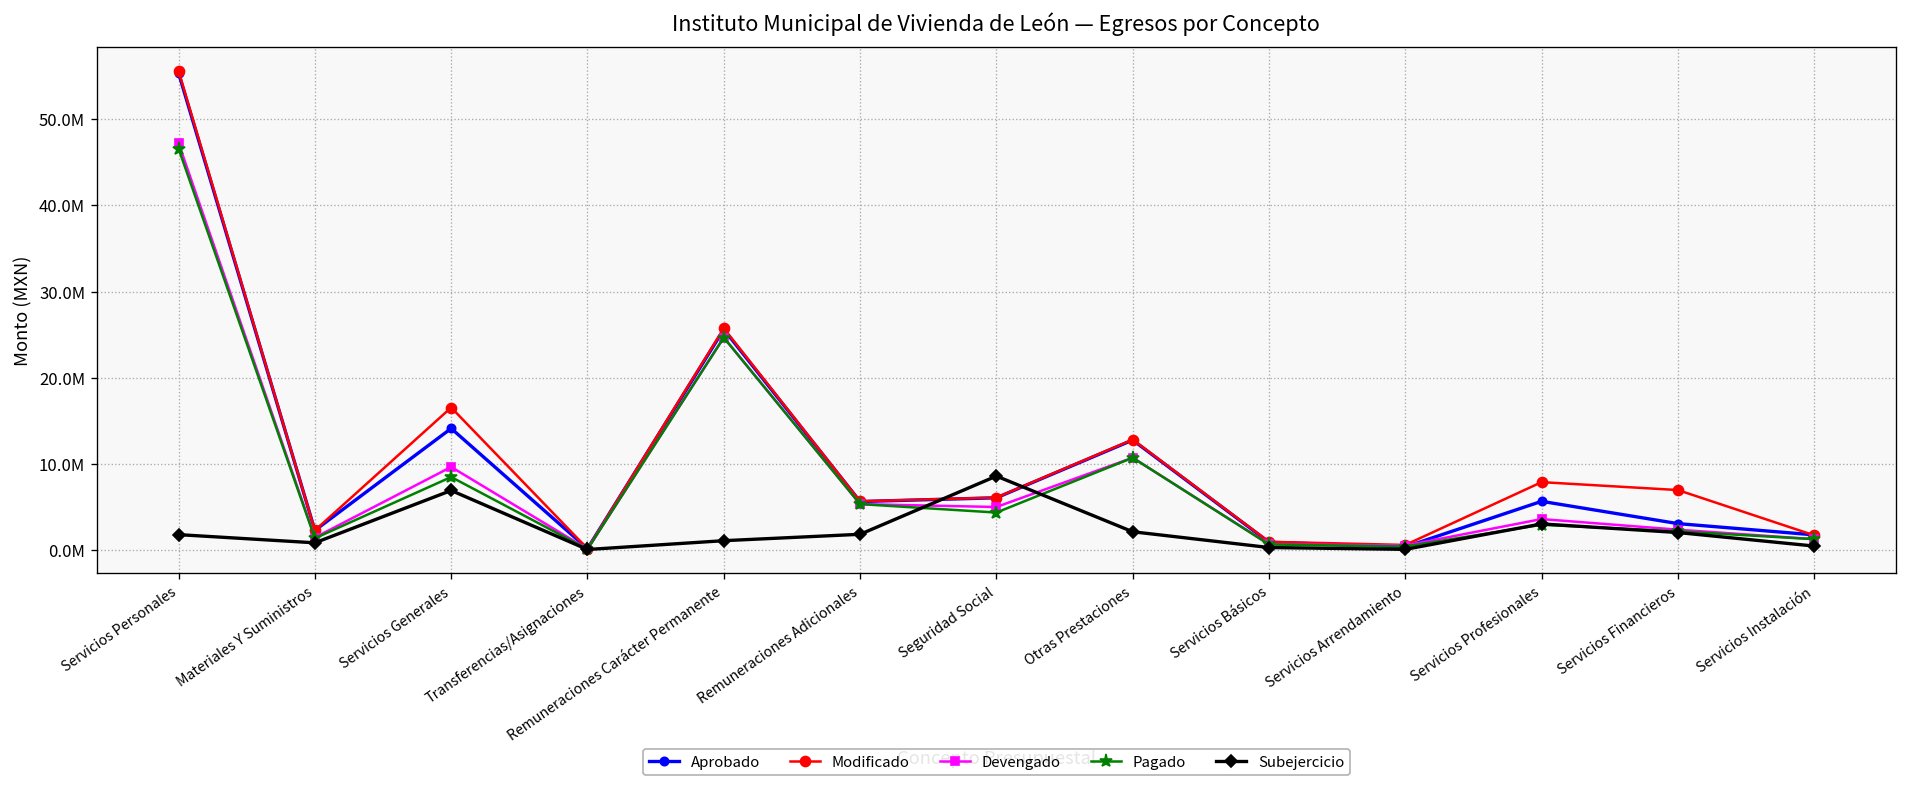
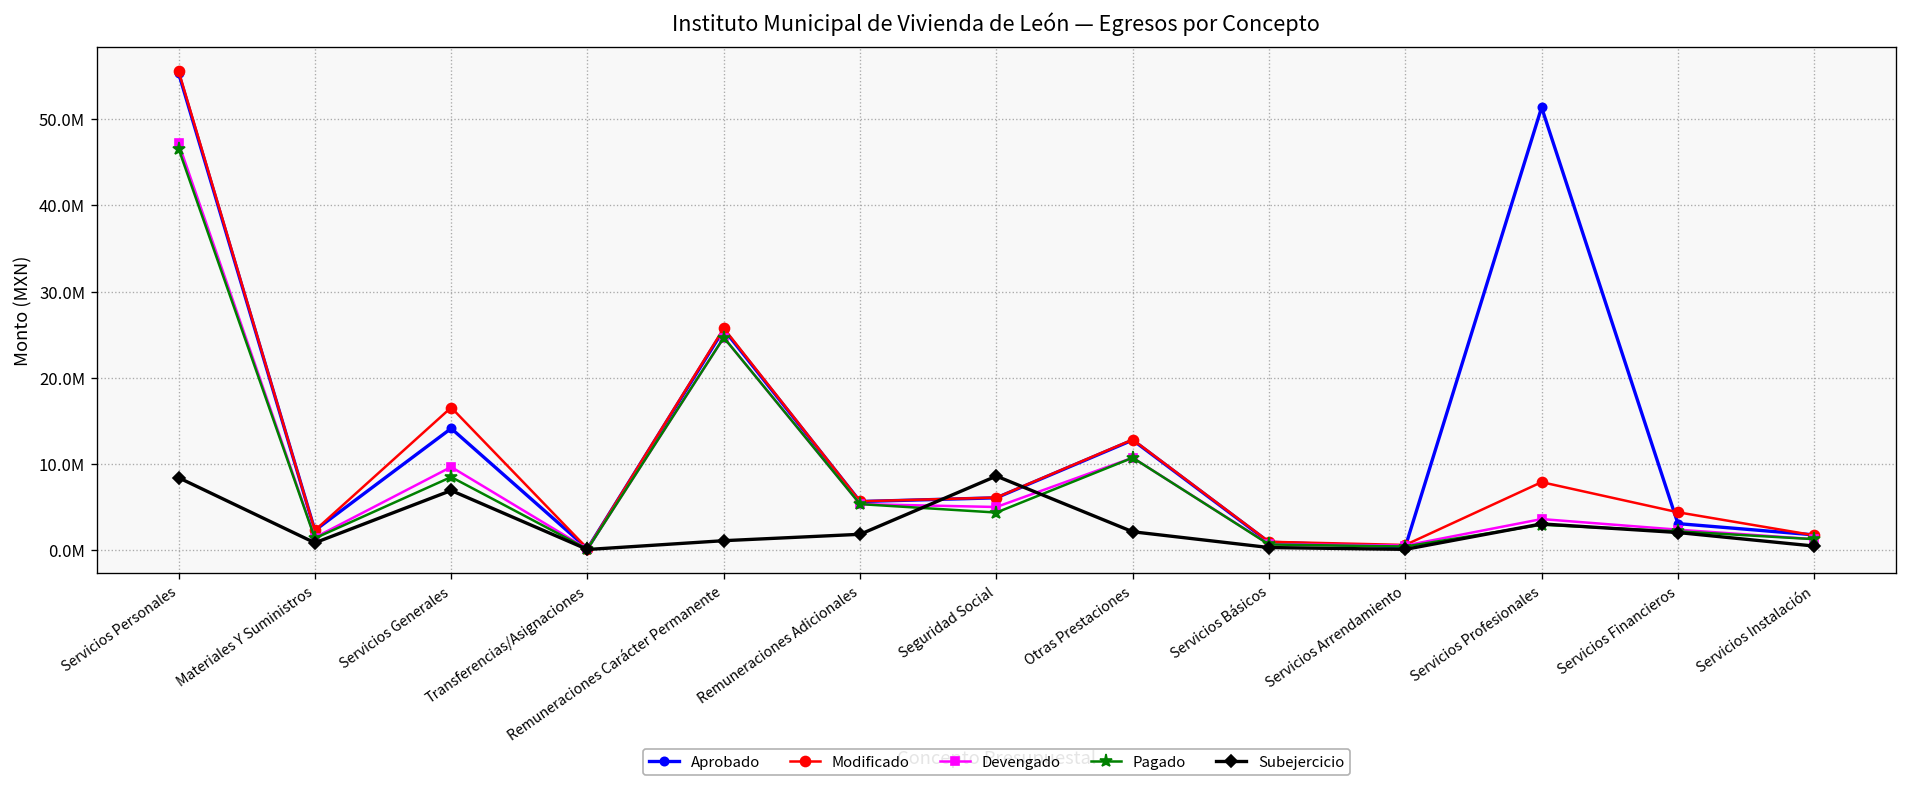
  {
    "Aprobado": {
      "Servicios Generales": 14000000,
-     "Servicios Profesionales": 6000000,
+     "Servicios Profesionales": 51000000,
      "Servicios Financieros": 3000000
    },
    "Modificado": {
      "Servicios Generales": 17000000,
      "Servicios Profesionales": 8000000,
-     "Servicios Financieros": 7000000
+     "Servicios Financieros": 4000000
    },
    "Devengado": {
      "Servicios Personales": 47000000,
      "Servicios Generales": 10000000,
      "Seguridad Social": 5000000,
      "Servicios Profesionales": 4000000
    },
    "Pagado": {
      "Servicios Personales": 47000000,
      "Servicios Generales": 8000000,
      "Seguridad Social": 4000000
    },
    "Subejercicio": {
-     "Servicios Personales": 2000000,
+     "Servicios Personales": 8000000,
      "Materiales Y Suministros": 1000000,
      "Servicios Generales": 7000000,
      "Remuneraciones Carácter Permanente": 1000000,
      "Remuneraciones Adicionales": 2000000,
      "Seguridad Social": 9000000,
      "Otras Prestaciones": 2000000,
      "Servicios Básicos": 0,
      "Servicios Instalación": 0
    }
  }
